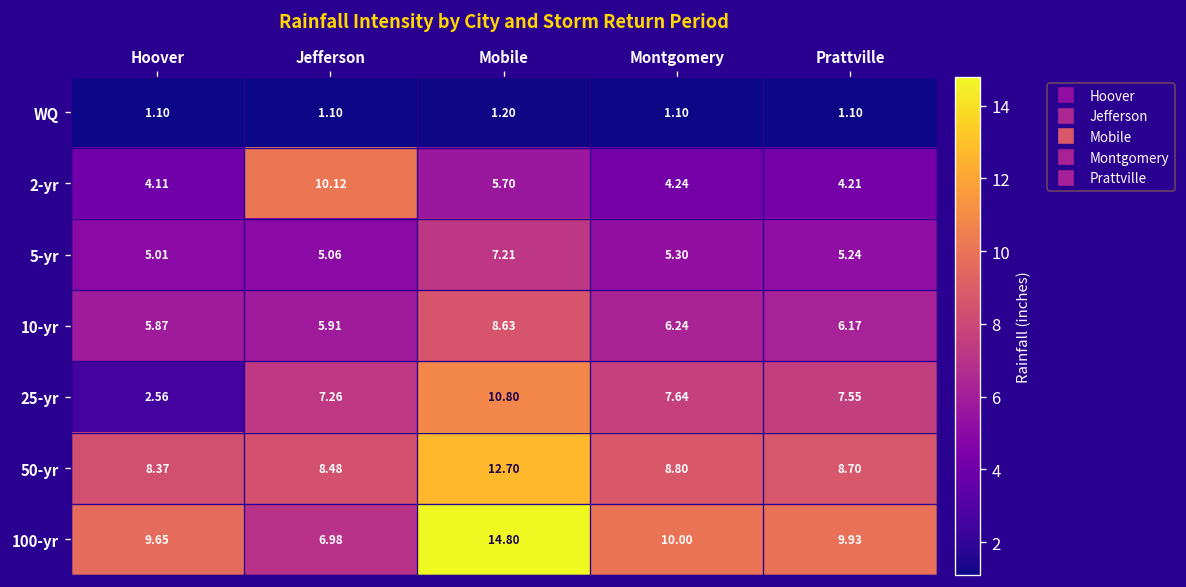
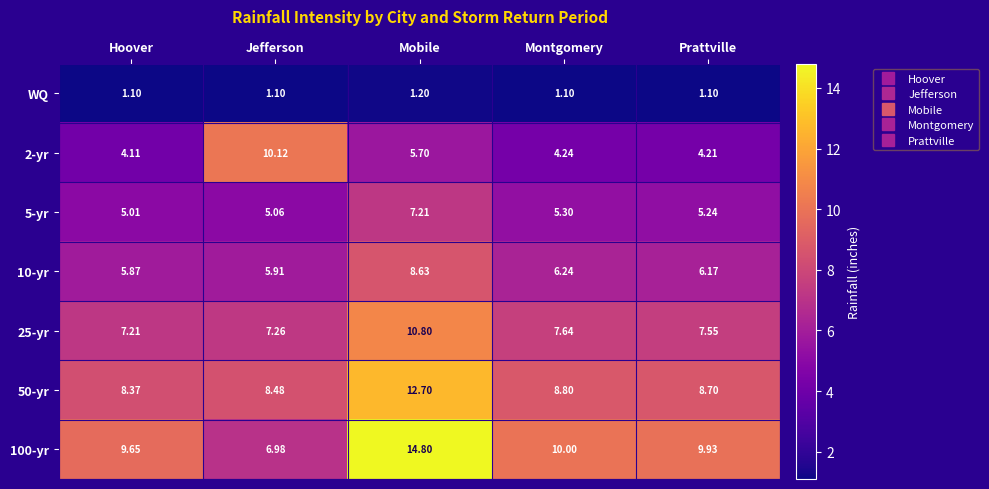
  {
    "WQ": {
      "Hoover": 1.10,
      "Jefferson": 1.10,
      "Mobile": 1.20,
      "Montgomery": 1.10,
      "Prattville": 1.10
    },
    "2-yr": {
      "Hoover": 4.11,
      "Jefferson": 10.12,
      "Mobile": 5.70,
      "Montgomery": 4.24,
      "Prattville": 4.21
    },
    "5-yr": {
      "Hoover": 5.01,
      "Jefferson": 5.06,
      "Mobile": 7.21,
      "Montgomery": 5.30,
      "Prattville": 5.24
    },
    "10-yr": {
      "Hoover": 5.87,
      "Jefferson": 5.91,
      "Mobile": 8.63,
      "Montgomery": 6.24,
      "Prattville": 6.17
    },
    "25-yr": {
-     "Hoover": 2.56,
+     "Hoover": 7.21,
      "Jefferson": 7.26,
      "Mobile": 10.80,
      "Montgomery": 7.64,
      "Prattville": 7.55
    },
    "50-yr": {
      "Hoover": 8.37,
      "Jefferson": 8.48,
      "Mobile": 12.70,
      "Montgomery": 8.80,
      "Prattville": 8.70
    },
    "100-yr": {
      "Hoover": 9.65,
      "Jefferson": 6.98,
      "Mobile": 14.80,
      "Montgomery": 10.00,
      "Prattville": 9.93
    }
  }
